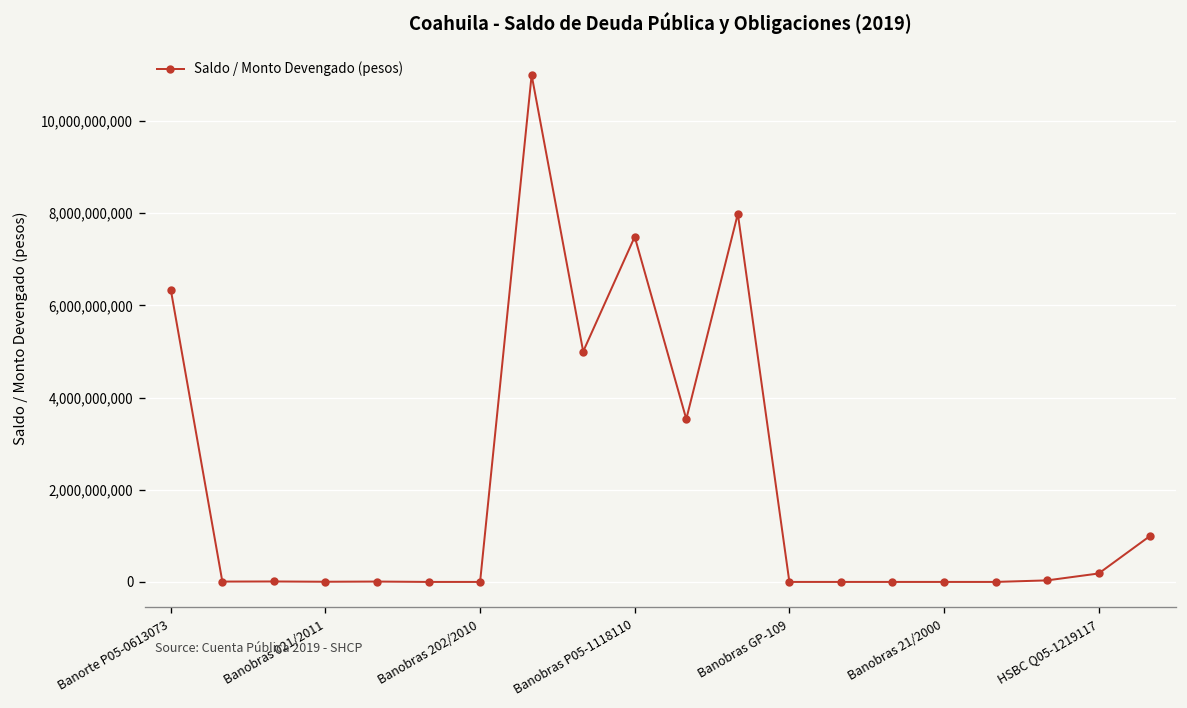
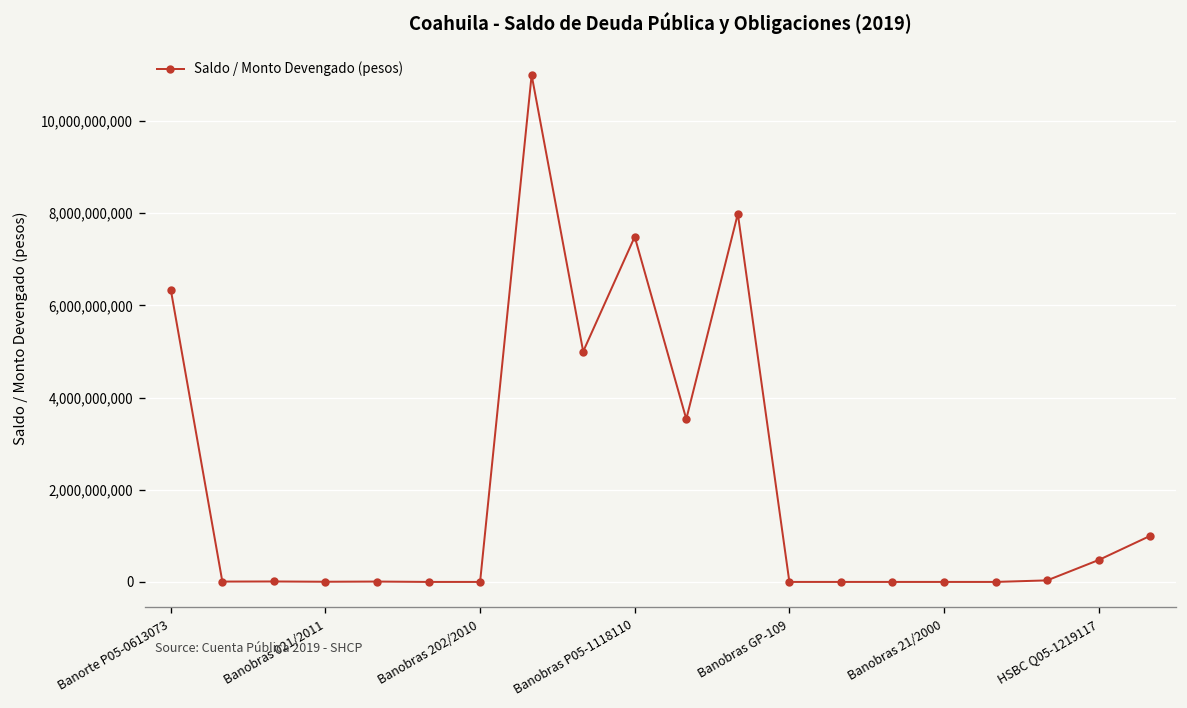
  {
    "Banorte P05-0613073": "6,300,000,000",
    "Banobras 021/2011": "0",
    "Banobras 202/2010": "0",
    "Banobras P05-1118110": "7,500,000,000",
    "Banobras GP-109": "0",
    "Banobras 21/2000": "0",
-   "HSBC Q05-1219117": "200,000,000"
+   "HSBC Q05-1219117": "500,000,000"
  }
